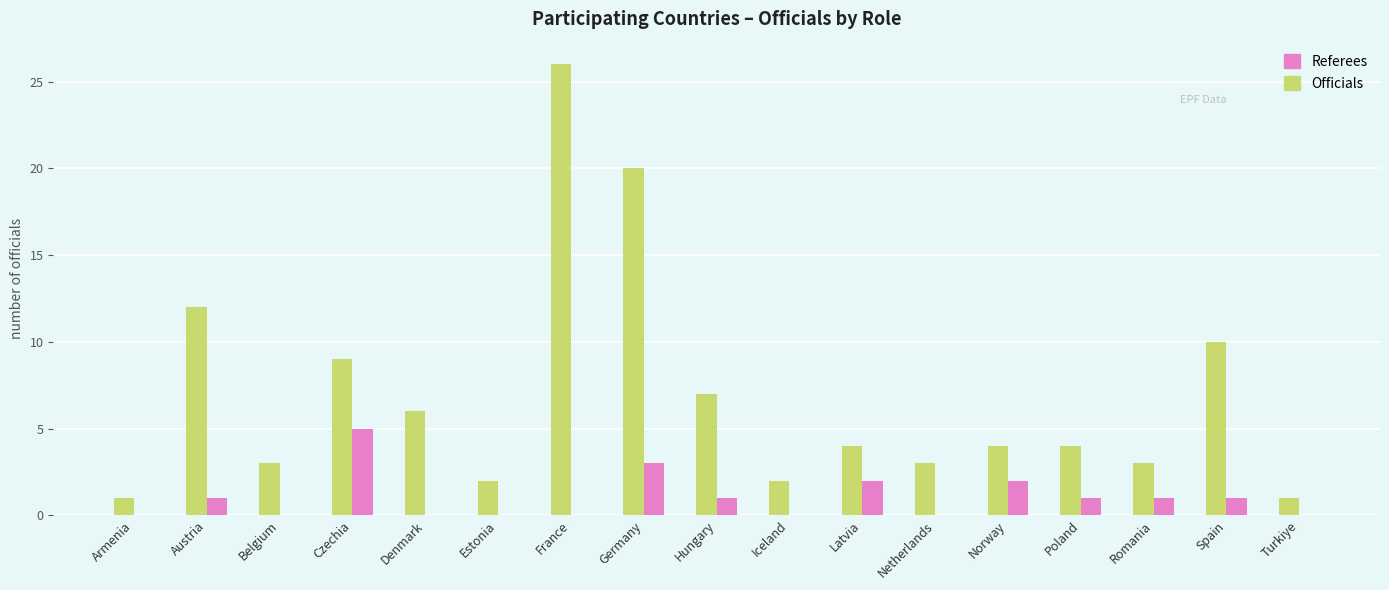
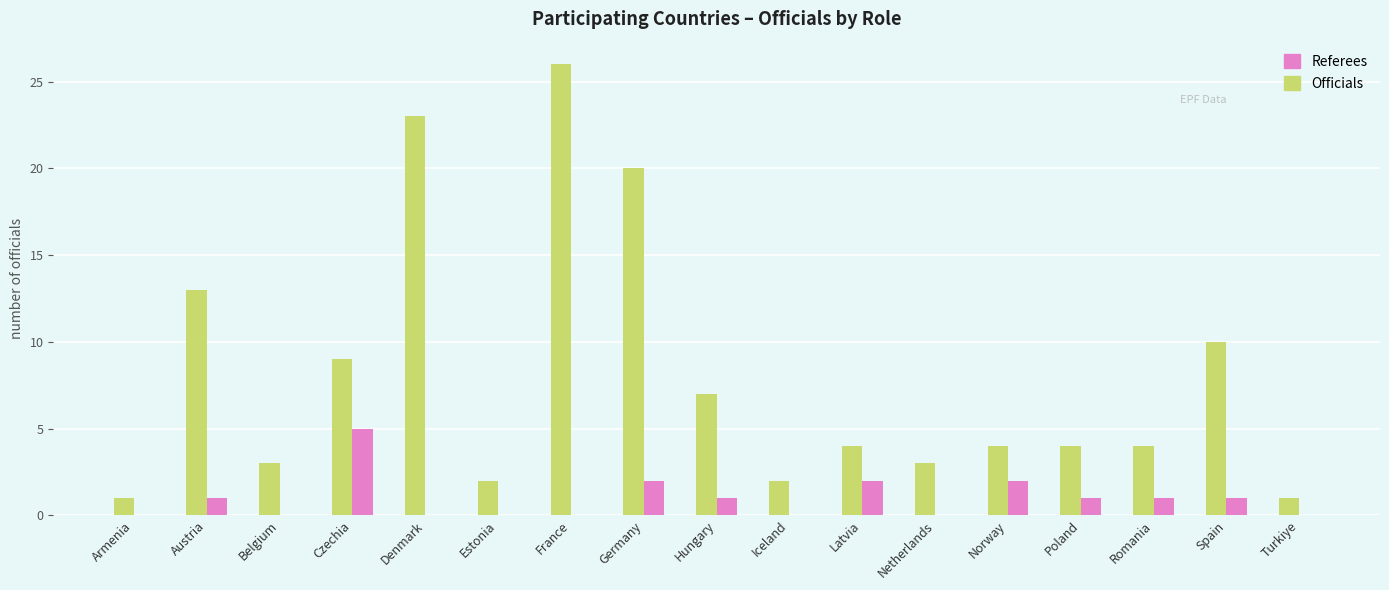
  {
    "Officials": {
      "Armenia": 1,
-     "Austria": 12,
+     "Austria": 13,
      "Belgium": 3,
      "Czechia": 9,
-     "Denmark": 6,
+     "Denmark": 23,
      "Estonia": 2,
      "France": 26,
      "Germany": 20,
      "Hungary": 7,
      "Iceland": 2,
      "Latvia": 4,
      "Netherlands": 3,
      "Norway": 4,
      "Poland": 4,
-     "Romania": 3,
+     "Romania": 4,
      "Spain": 10,
      "Turkiye": 1
    },
    "Referees": {
      "Armenia": 0,
      "Austria": 1,
      "Belgium": 0,
      "Czechia": 5,
      "Denmark": 0,
      "Estonia": 0,
      "France": 0,
-     "Germany": 3,
+     "Germany": 2,
      "Hungary": 1,
      "Iceland": 0,
      "Latvia": 2,
      "Netherlands": 0,
      "Norway": 2,
      "Poland": 1,
      "Romania": 1,
      "Spain": 1,
      "Turkiye": 0
    }
  }
